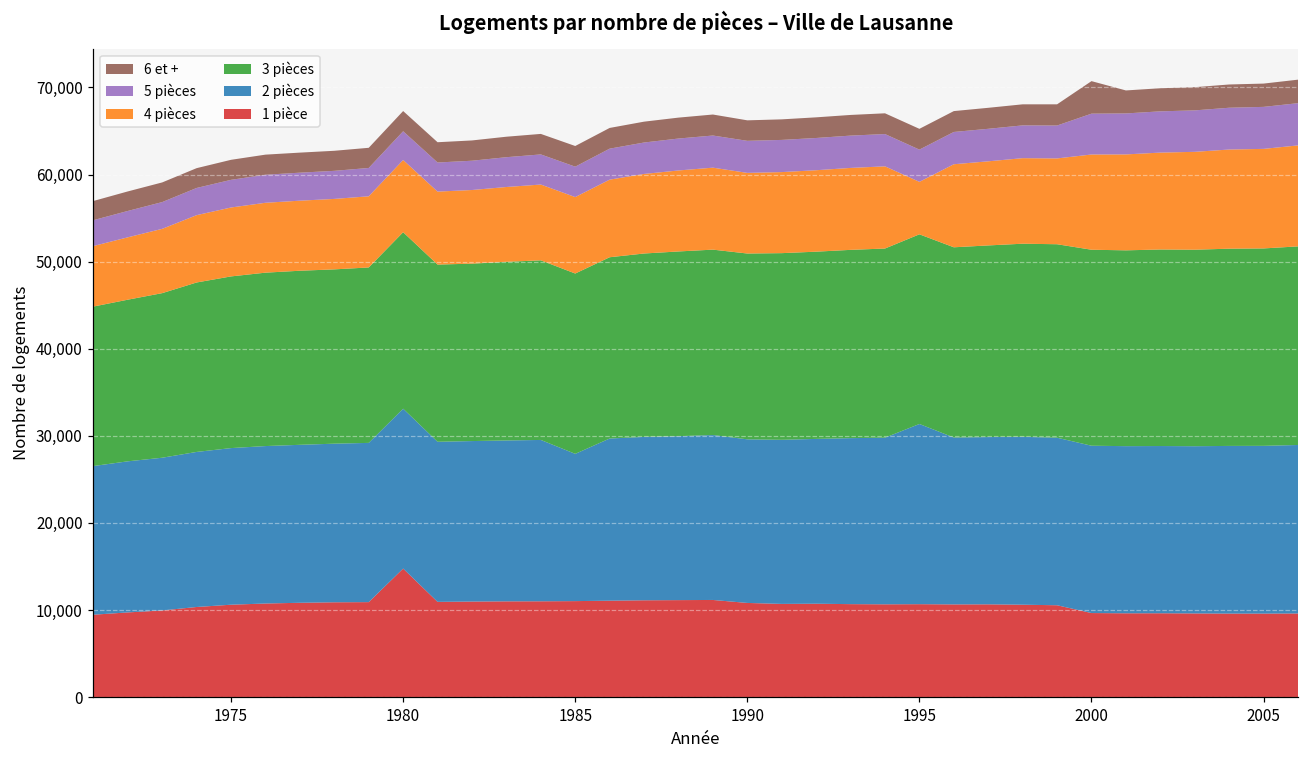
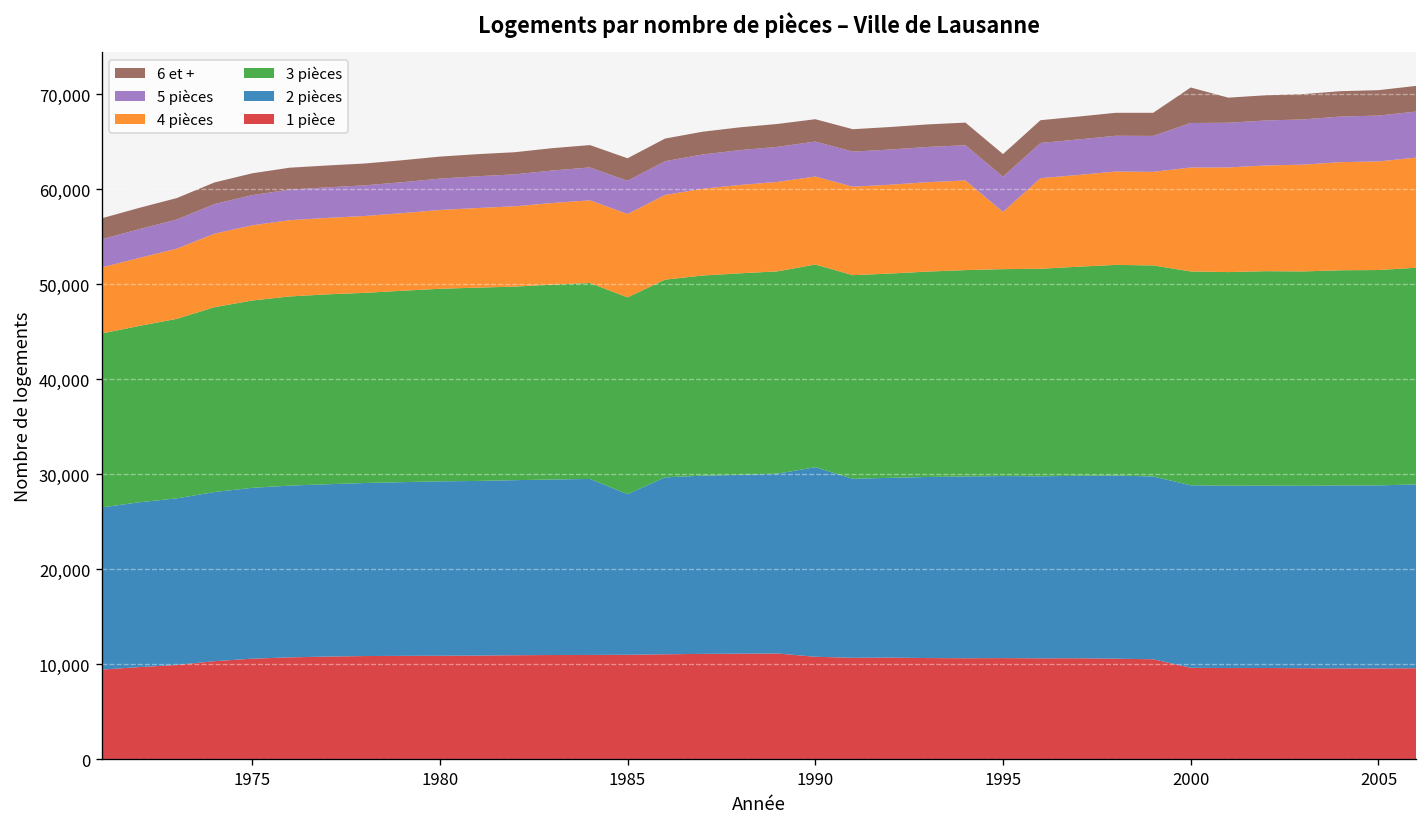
  {
    "1 pièce": {
      "1975": "11,000",
-     "1980": "15,000",
+     "1980": "11,000",
      "1985": "11,000",
      "1990": "11,000",
      "1995": "11,000",
      "2000": "10,000",
      "2005": "10,000"
    },
    "2 pièces": {
      "1975": "18,000",
      "1980": "18,000",
      "1985": "17,000",
-     "1990": "19,000",
-     "1995": "21,000",
+     "1990": "20,000",
+     "1995": "19,000",
      "2000": "19,000",
      "2005": "19,000"
    },
    "3 pièces": {
      "1975": "20,000",
      "1980": "20,000",
      "1985": "21,000",
      "1990": "21,000",
      "1995": "22,000",
      "2000": "23,000",
      "2005": "23,000"
    },
    "4 pièces": {
      "1975": "8,000",
      "1980": "8,000",
      "1985": "9,000",
      "1990": "9,000",
      "1995": "6,000",
      "2000": "11,000",
      "2005": "11,000"
    },
    "5 pièces": {
      "1975": "3,000",
      "1980": "3,000",
      "1985": "3,000",
      "1990": "4,000",
      "1995": "4,000",
      "2000": "5,000",
      "2005": "5,000"
    },
    "6 et +": {
      "1975": "2,000",
      "1980": "2,000",
      "1985": "2,000",
      "1990": "2,000",
      "1995": "2,000",
      "2000": "4,000",
      "2005": "3,000"
    }
  }
